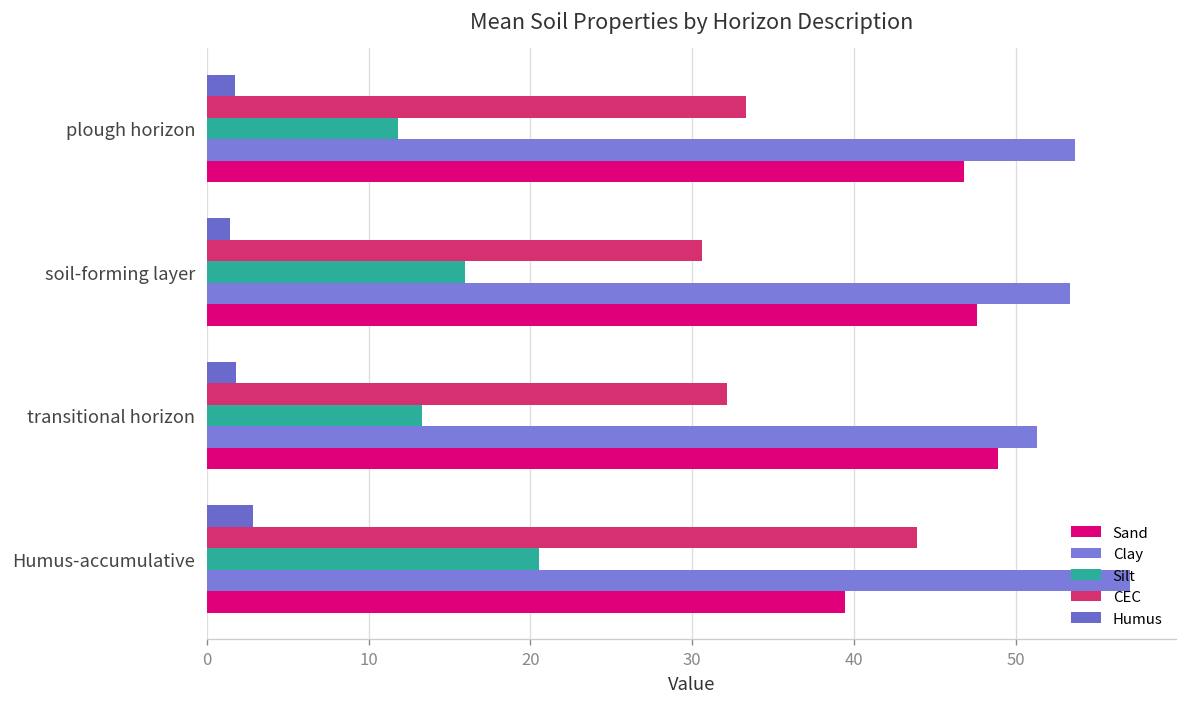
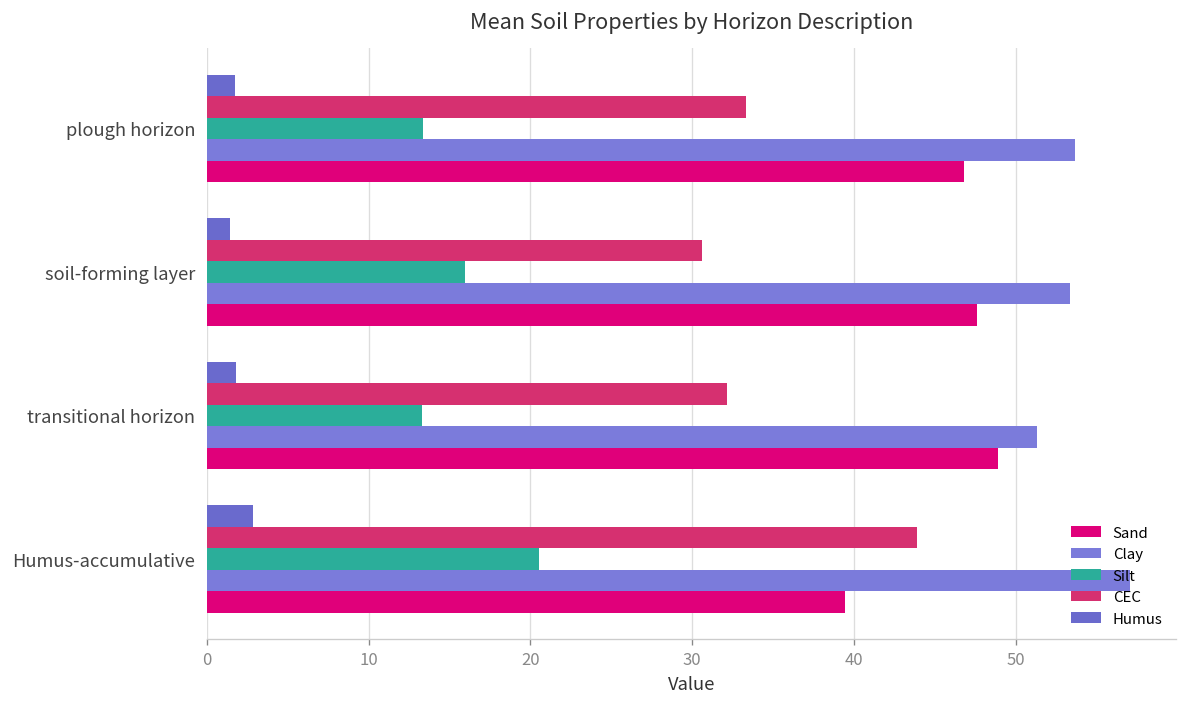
  {
    "Silt": {
-     "plough horizon": 11.8,
+     "plough horizon": 13.4,
      "soil-forming layer": 15.9,
      "transitional horizon": 13.3,
      "Humus-accumulative": 20.5
    }
  }
